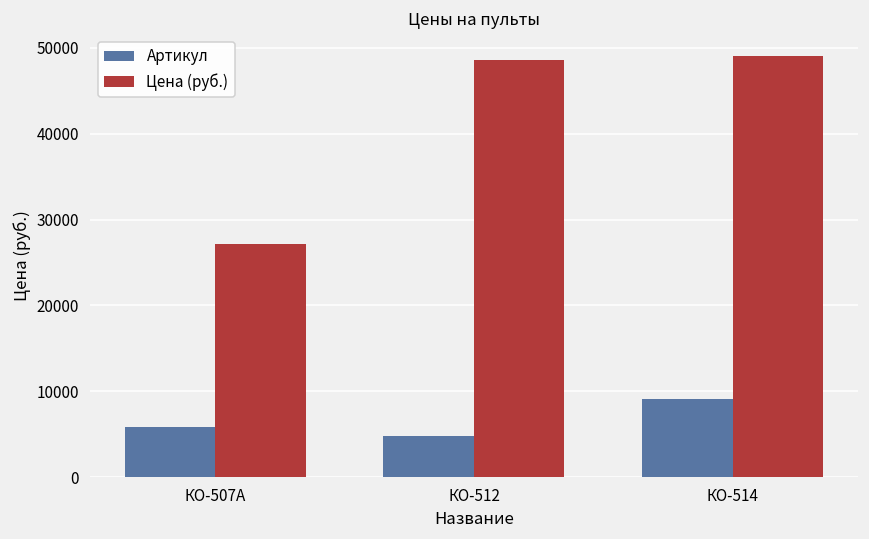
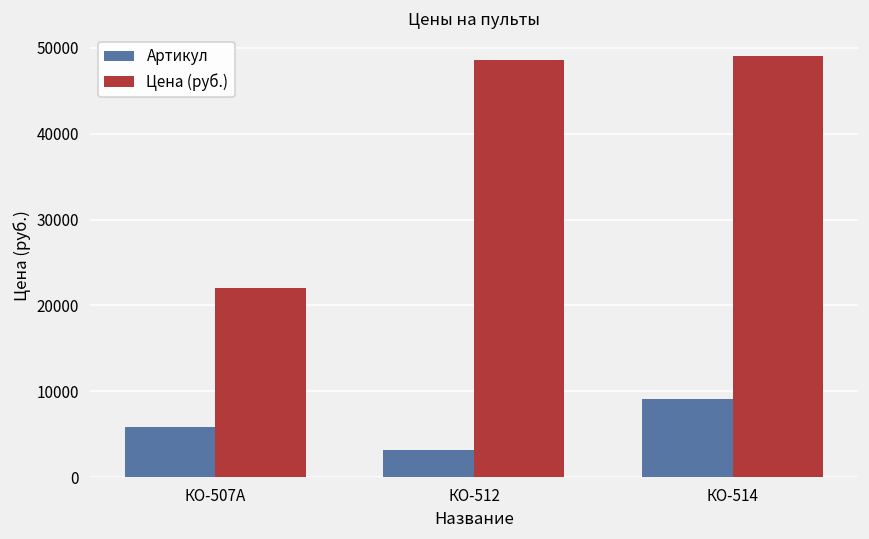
  {
    "Артикул": {
      "КО-507А": 6000,
-     "КО-512": 5000,
+     "КО-512": 3000,
      "КО-514": 9000
    },
    "Цена (руб.)": {
-     "КО-507А": 27000,
+     "КО-507А": 22000,
      "КО-512": 49000,
      "КО-514": 49000
    }
  }
